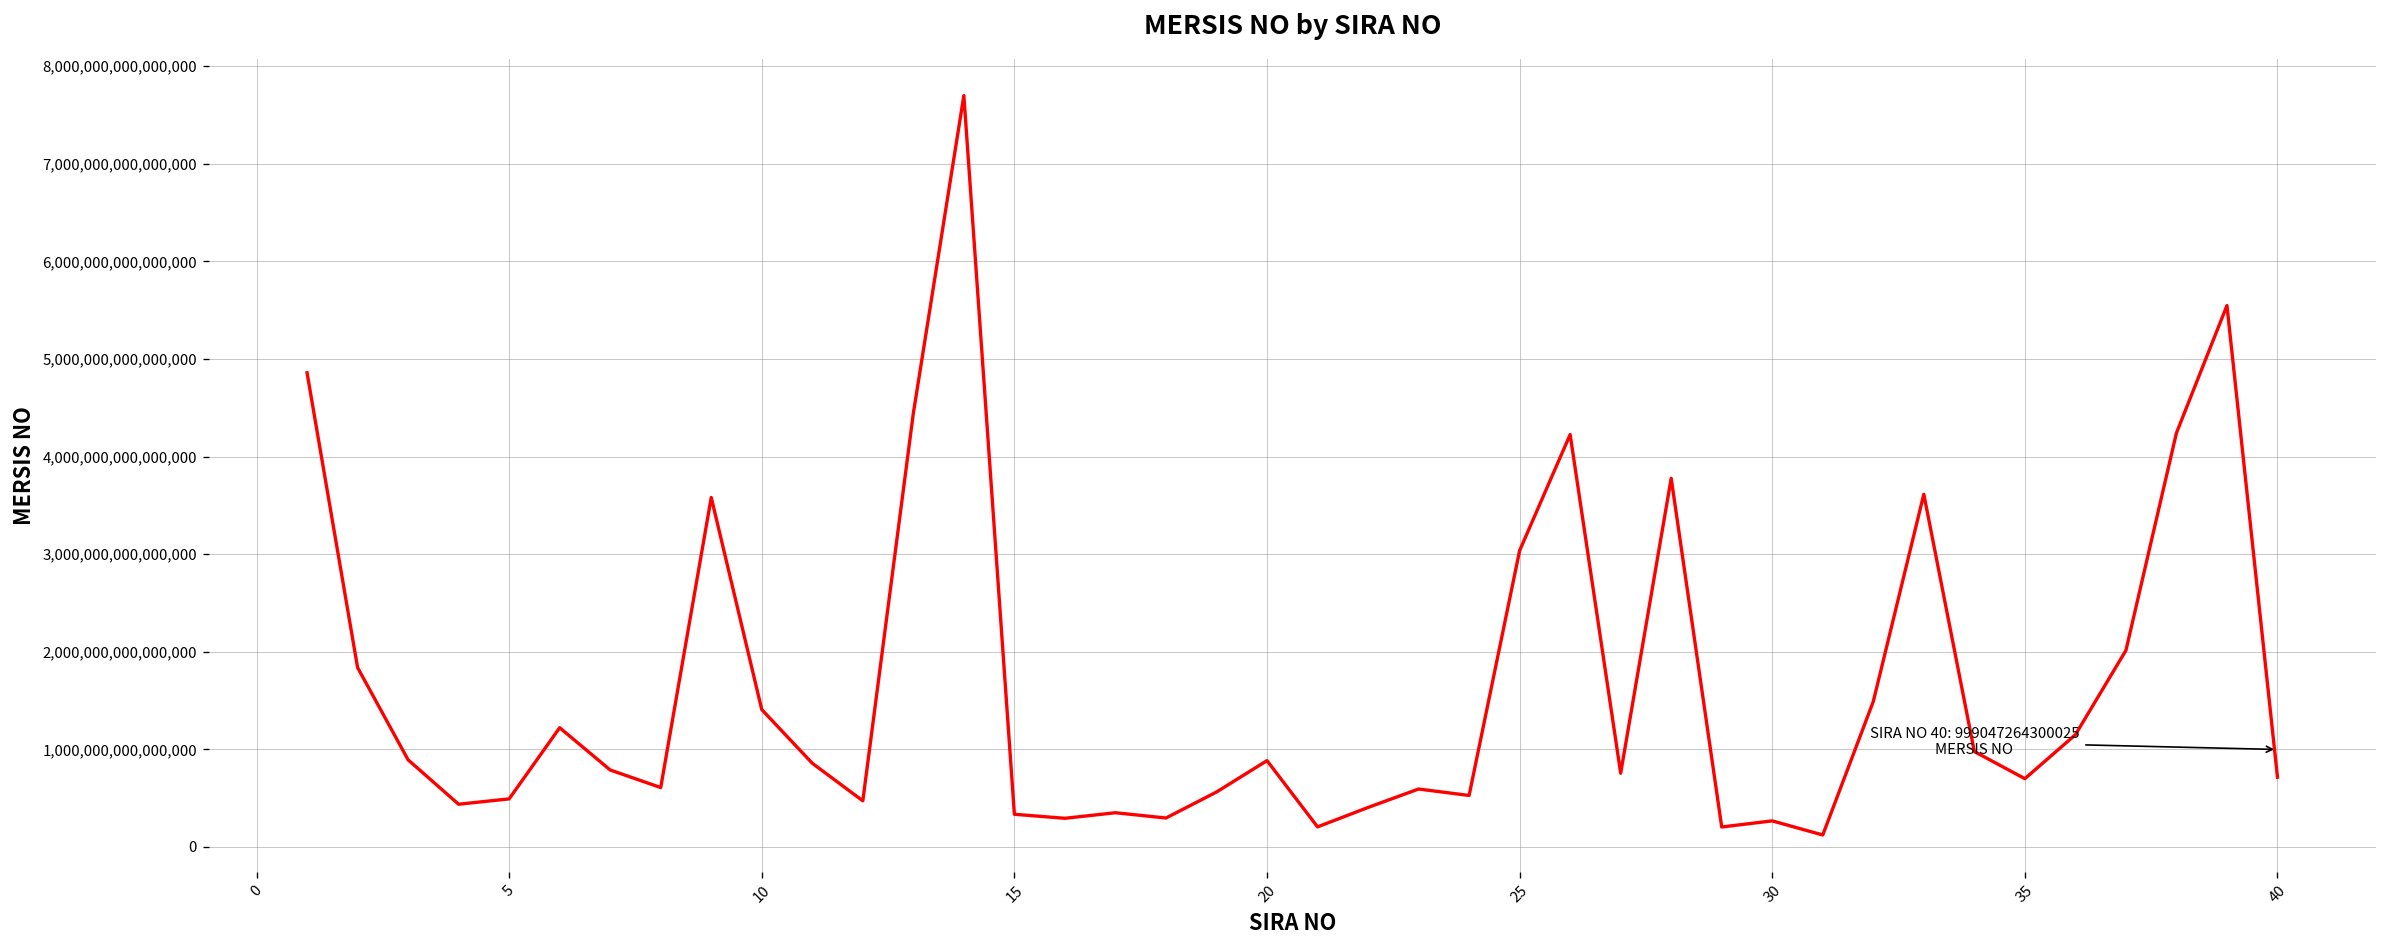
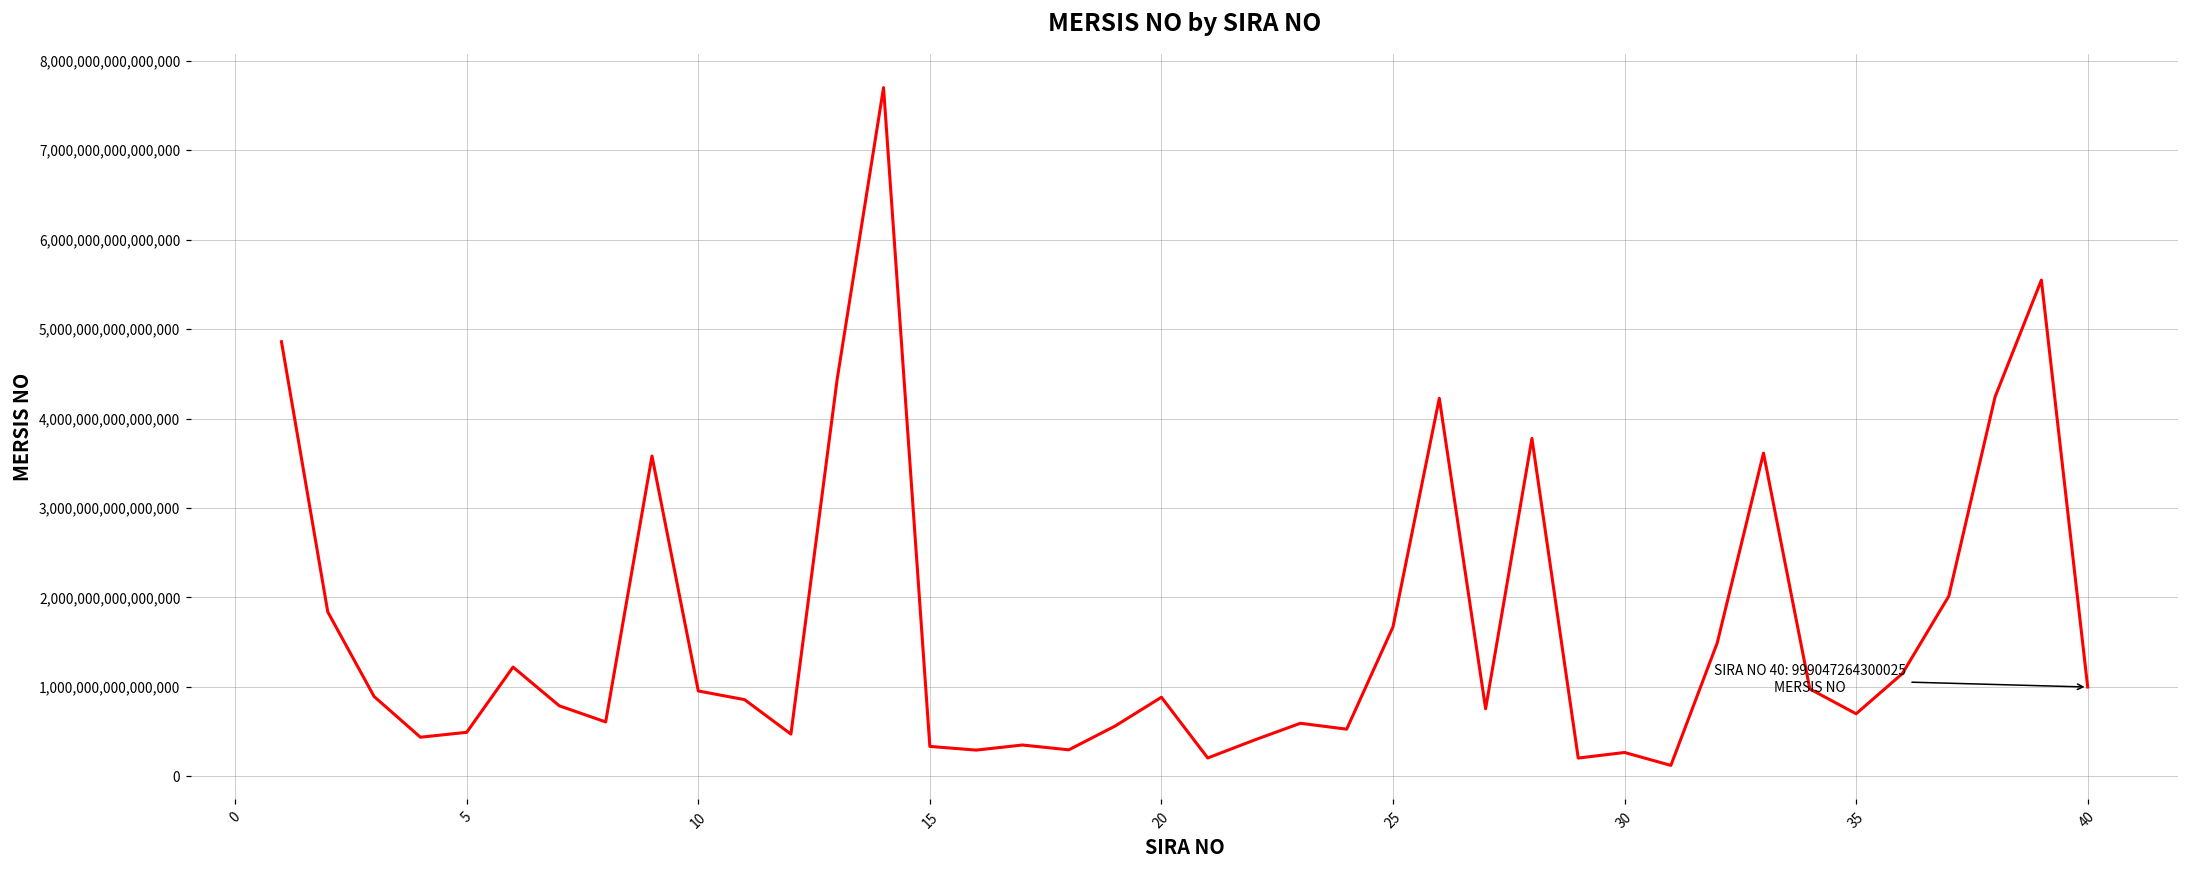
  {
    "5": "500,000,000,000,000",
-   "10": "1,400,000,000,000,000",
+   "10": "1,000,000,000,000,000",
    "15": "300,000,000,000,000",
    "20": "900,000,000,000,000",
-   "25": "3,000,000,000,000,000",
+   "25": "1,700,000,000,000,000",
    "30": "300,000,000,000,000",
    "35": "700,000,000,000,000",
-   "40": "700,000,000,000,000"
+   "40": "1,000,000,000,000,000"
  }
